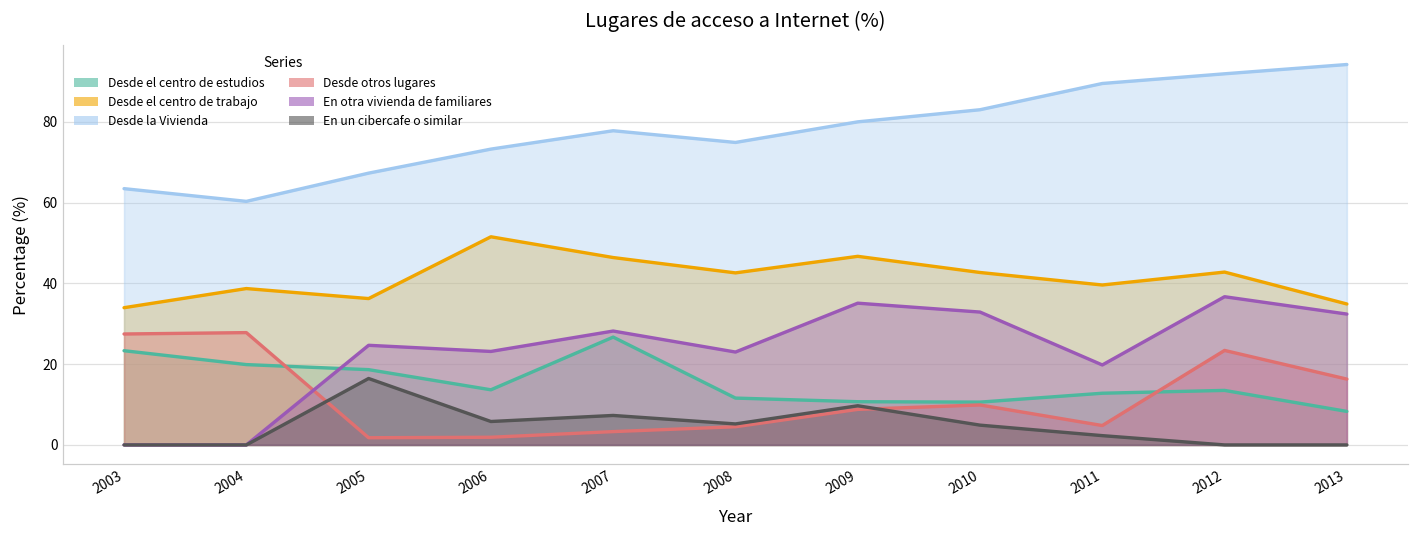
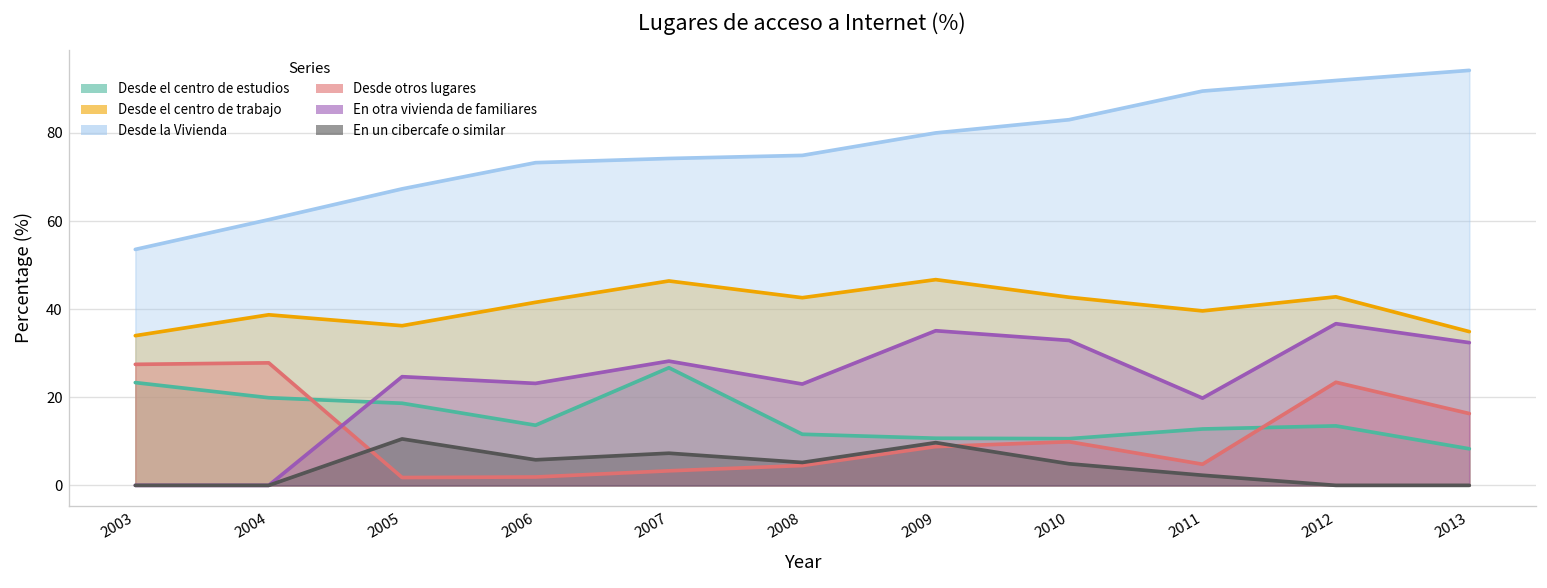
  {
    "Desde el centro de estudios": {
      "2003": 23,
      "2004": 20,
      "2005": 19,
      "2006": 14,
      "2007": 27,
      "2008": 12,
      "2009": 11,
      "2011": 13,
      "2012": 14,
      "2013": 8
    },
    "Desde el centro de trabajo": {
      "2003": 34,
      "2004": 39,
      "2005": 36,
-     "2006": 52,
+     "2006": 42,
      "2007": 46,
      "2008": 43,
      "2009": 47,
      "2010": 43,
      "2011": 40,
      "2012": 43,
      "2013": 35
    },
    "Desde la Vivienda": {
-     "2003": 63,
+     "2003": 54,
      "2004": 60,
      "2005": 67,
      "2006": 73,
-     "2007": 78,
+     "2007": 74,
      "2008": 75,
      "2009": 80,
      "2010": 83,
      "2011": 90,
      "2012": 92,
      "2013": 94
    },
    "En un cibercafe o similar": {
-     "2005": 16,
+     "2005": 11,
      "2006": 6,
      "2007": 7,
      "2008": 5,
      "2009": 10,
      "2010": 5,
      "2011": 2,
      "2012": 0,
      "2013": 0
    }
  }
